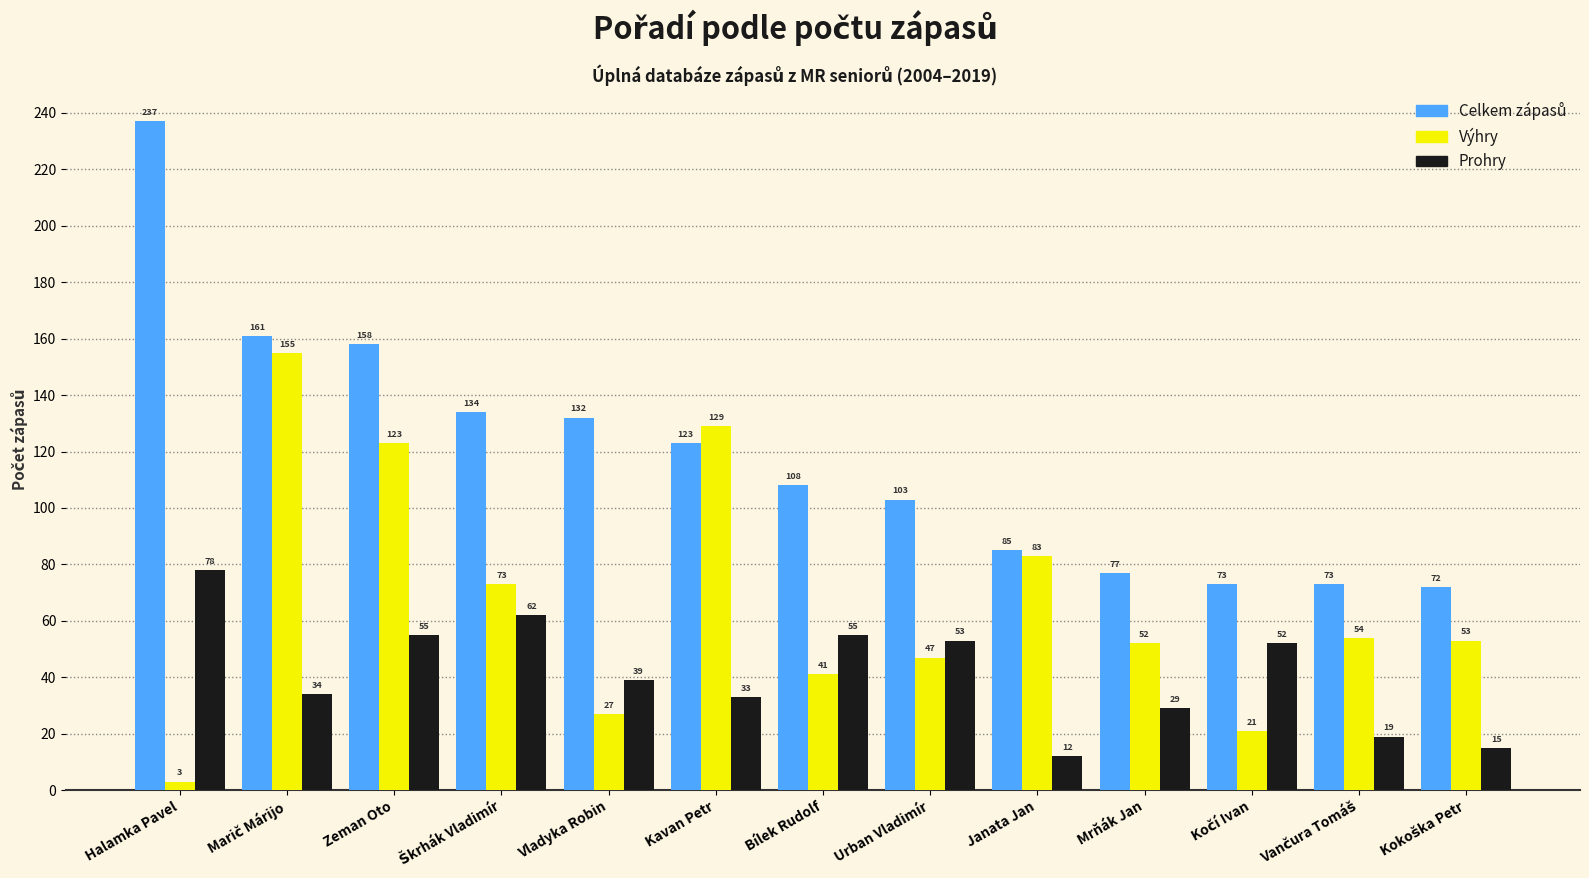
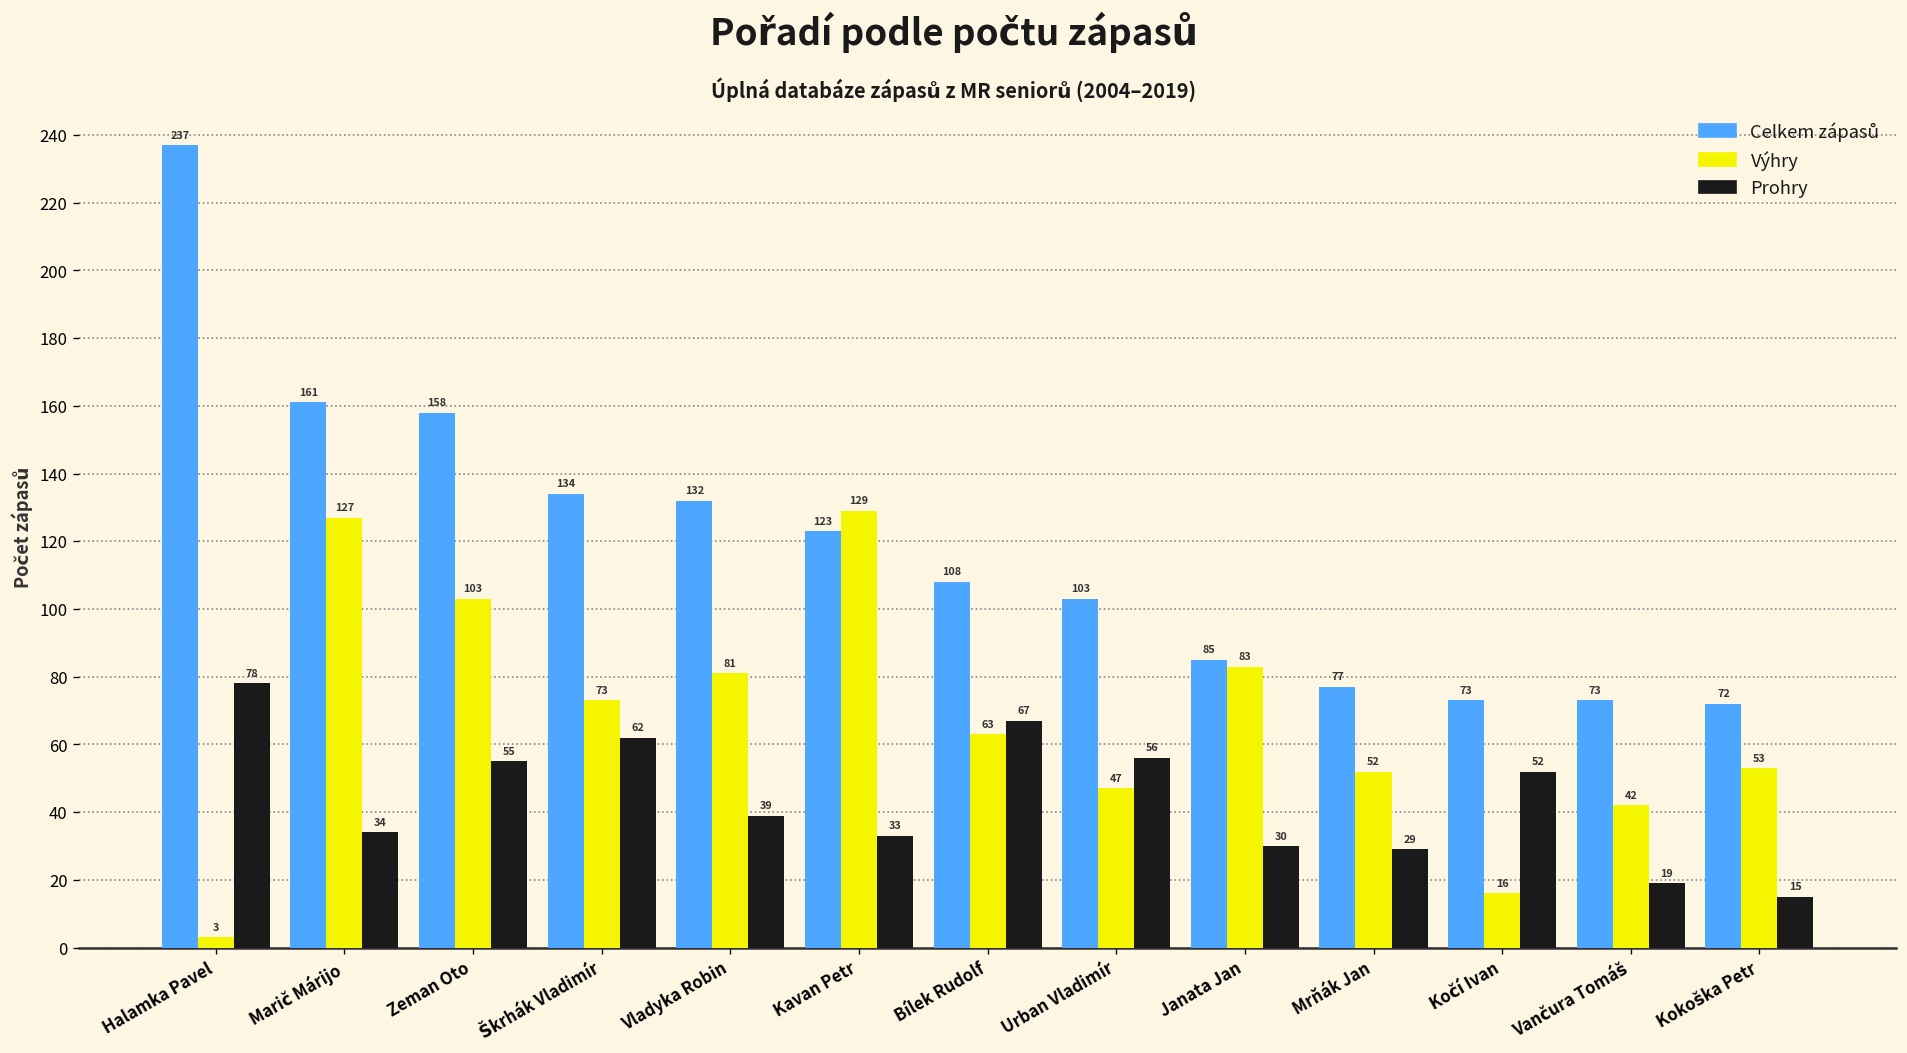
  {
    "Výhry": {
      "Halamka Pavel": 3,
-     "Marič Márijo": 155,
-     "Zeman Oto": 123,
+     "Marič Márijo": 127,
+     "Zeman Oto": 103,
      "Škrhák Vladimír": 73,
-     "Vladyka Robin": 27,
+     "Vladyka Robin": 81,
      "Kavan Petr": 129,
-     "Bílek Rudolf": 41,
+     "Bílek Rudolf": 63,
      "Urban Vladimír": 47,
      "Janata Jan": 83,
      "Mrňák Jan": 52,
-     "Kočí Ivan": 21,
-     "Vančura Tomáš": 54,
+     "Kočí Ivan": 16,
+     "Vančura Tomáš": 42,
      "Kokoška Petr": 53
    },
    "Prohry": {
      "Halamka Pavel": 78,
      "Marič Márijo": 34,
      "Zeman Oto": 55,
      "Škrhák Vladimír": 62,
      "Vladyka Robin": 39,
      "Kavan Petr": 33,
-     "Bílek Rudolf": 55,
-     "Urban Vladimír": 53,
-     "Janata Jan": 12,
+     "Bílek Rudolf": 67,
+     "Urban Vladimír": 56,
+     "Janata Jan": 30,
      "Mrňák Jan": 29,
      "Kočí Ivan": 52,
      "Vančura Tomáš": 19,
      "Kokoška Petr": 15
    }
  }
